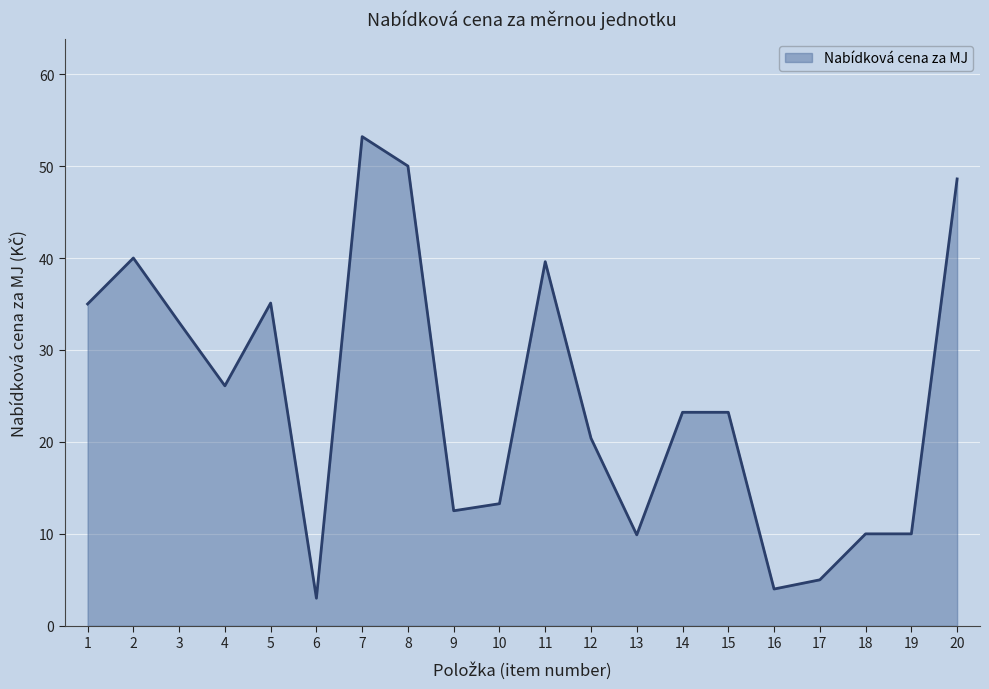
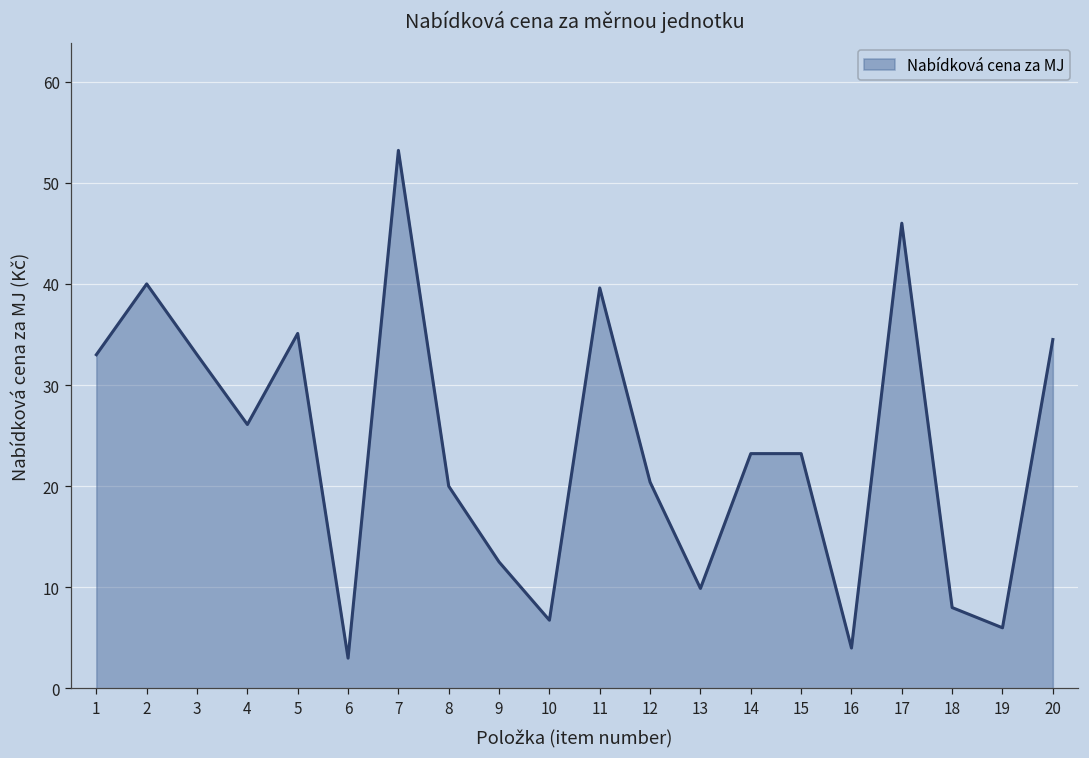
  {
-   "1": 35,
+   "1": 33,
    "2": 40,
    "3": 33,
    "4": 26,
    "5": 35,
    "6": 3,
    "7": 53,
-   "8": 50,
+   "8": 20,
    "9": 13,
-   "10": 13,
+   "10": 7,
    "11": 40,
    "12": 20,
    "13": 10,
    "14": 23,
    "15": 23,
    "16": 4,
-   "17": 5,
-   "18": 10,
-   "19": 10,
-   "20": 49
+   "17": 46,
+   "18": 8,
+   "19": 6,
+   "20": 35
  }
